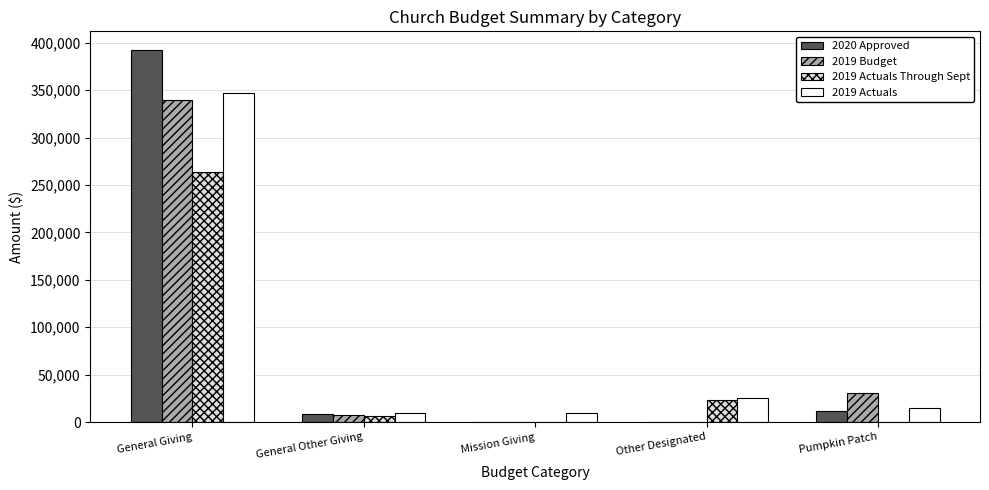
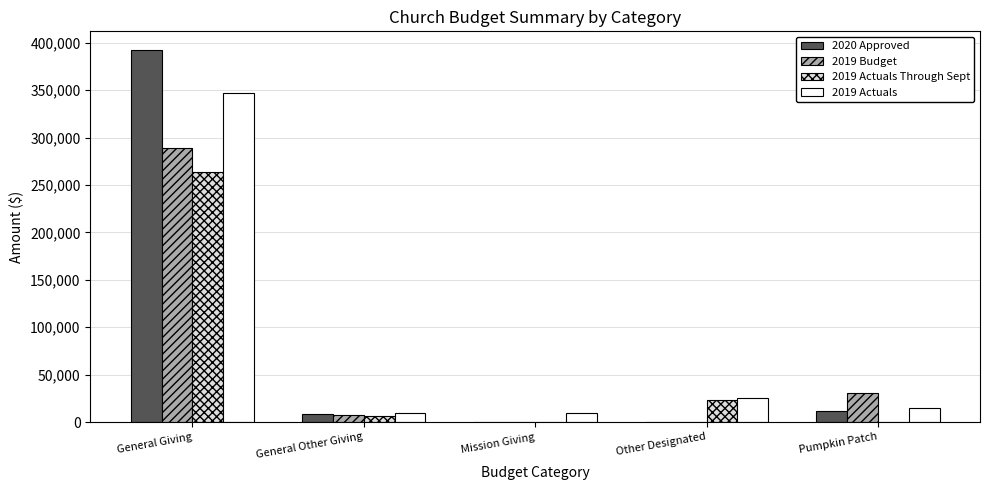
  {
    "2020 Approved": {
      "General Giving": "390,000",
      "General Other Giving": "10,000",
      "Mission Giving": "0",
      "Other Designated": "0",
      "Pumpkin Patch": "10,000"
    },
    "2019 Budget": {
-     "General Giving": "340,000",
+     "General Giving": "290,000",
      "General Other Giving": "10,000",
      "Mission Giving": "0",
      "Other Designated": "0",
      "Pumpkin Patch": "30,000"
    }
  }
